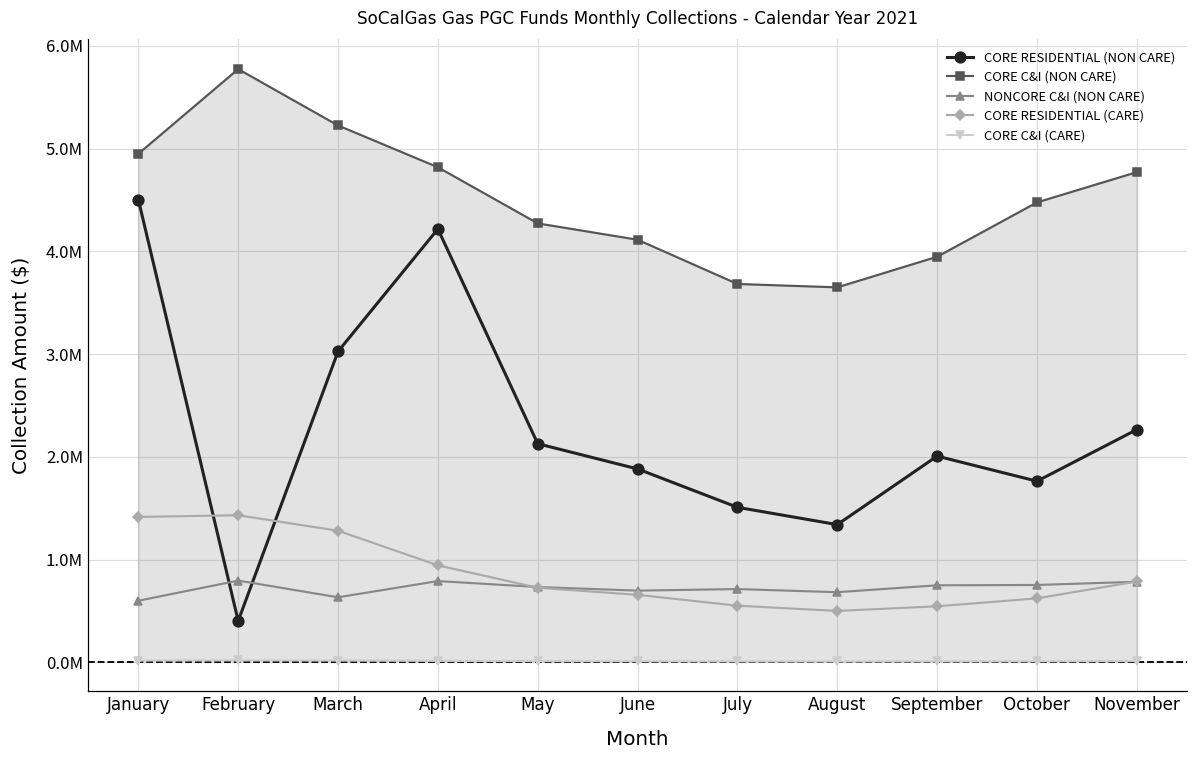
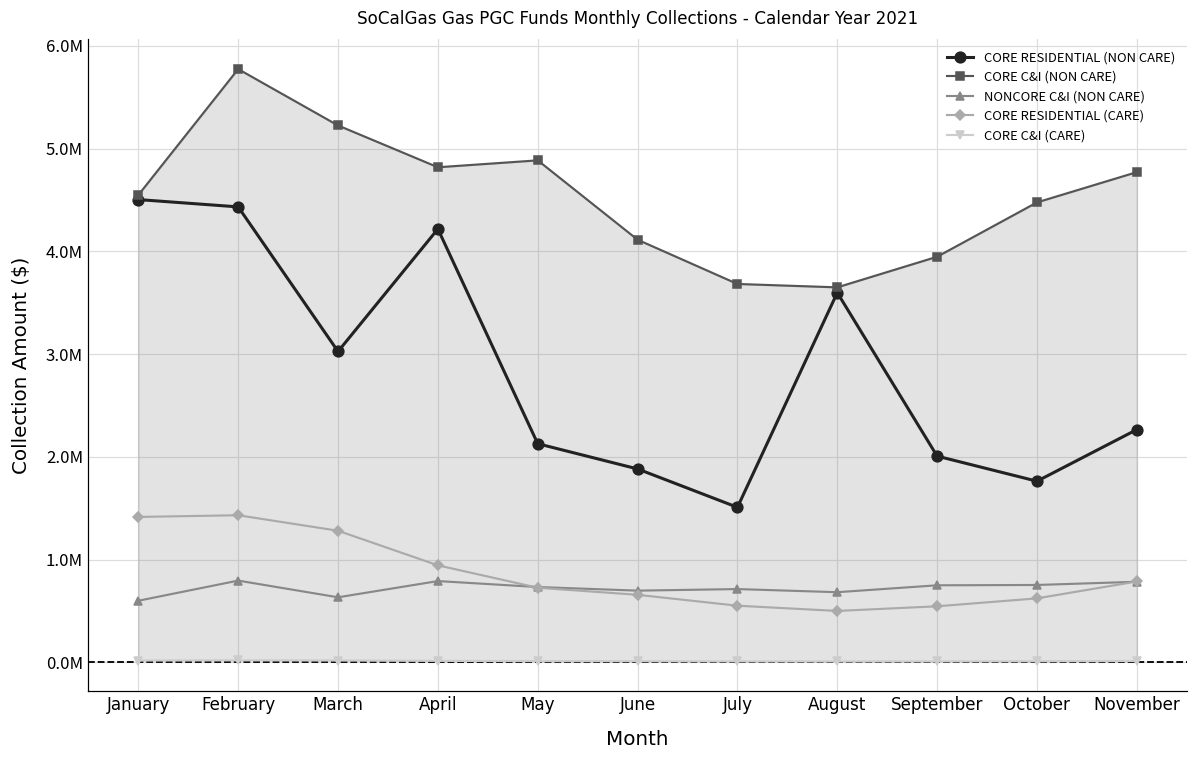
  {
    "CORE RESIDENTIAL (NON CARE)": {
      "January": 4500000,
-     "February": 400000,
+     "February": 4400000,
      "March": 3000000,
      "April": 4200000,
      "May": 2100000,
      "June": 1900000,
      "July": 1500000,
-     "August": 1300000,
+     "August": 3600000,
      "September": 2000000,
      "October": 1800000,
      "November": 2300000
    },
    "CORE C&I (NON CARE)": {
-     "January": 4900000,
+     "January": 4500000,
      "February": 5800000,
      "March": 5200000,
      "April": 4800000,
-     "May": 4300000,
+     "May": 4900000,
      "June": 4100000,
      "July": 3700000,
      "August": 3600000,
      "September": 3900000,
      "October": 4500000,
      "November": 4800000
    }
  }
